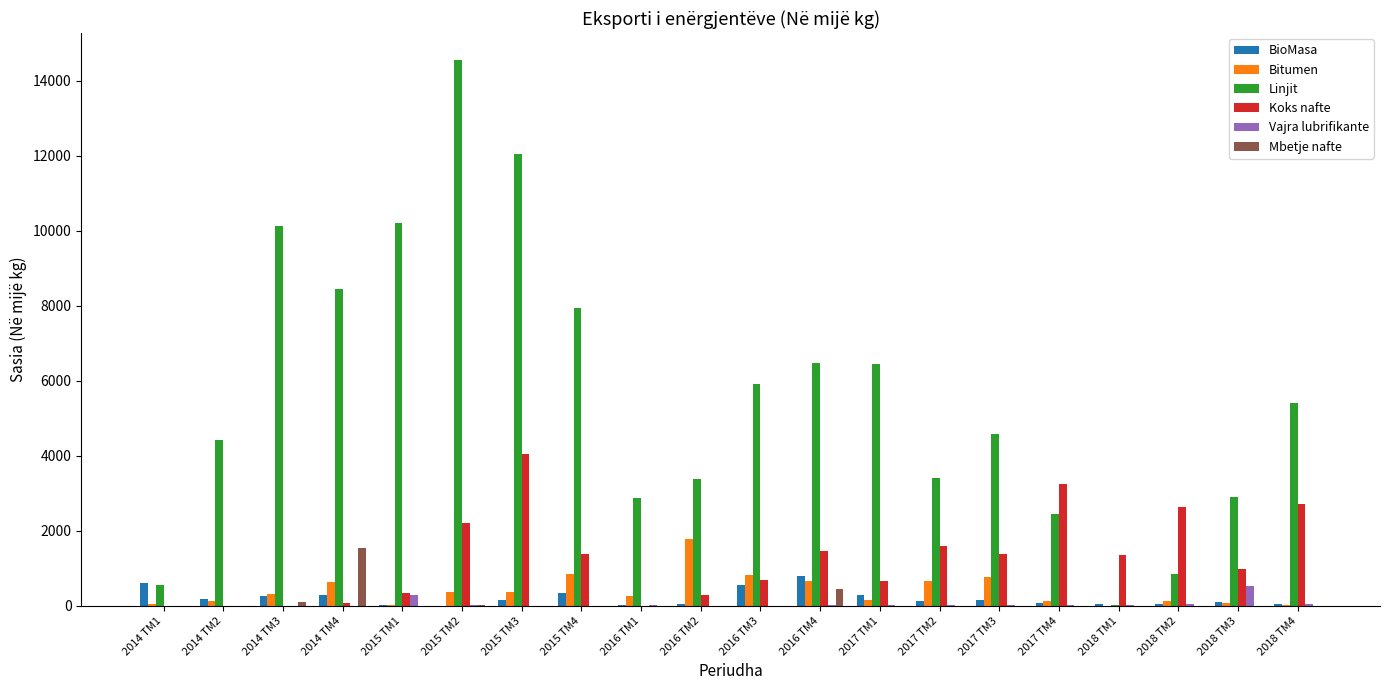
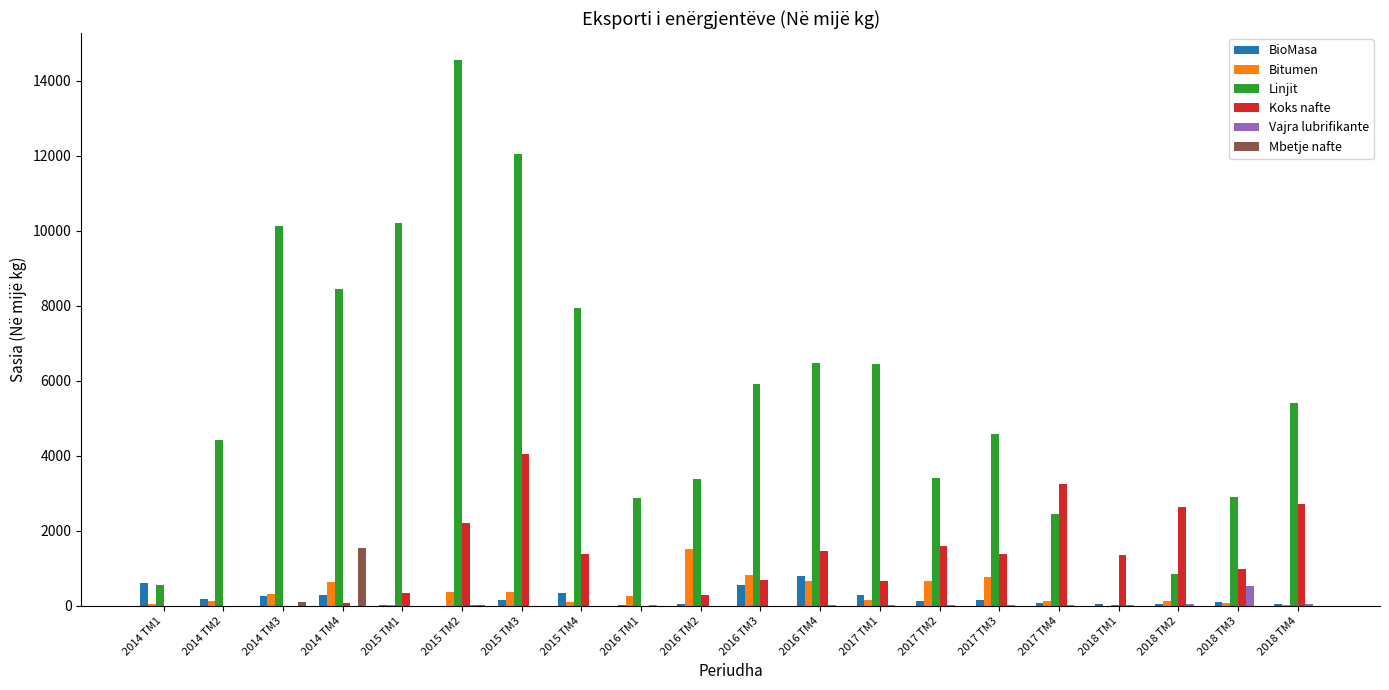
  {
    "BioMasa": {
      "2014 TM1": 600,
      "2014 TM2": 200,
      "2014 TM3": 300,
      "2014 TM4": 300,
      "2015 TM3": 200,
      "2015 TM4": 400,
      "2016 TM3": 500,
      "2016 TM4": 800,
      "2017 TM1": 300,
      "2017 TM2": 100,
      "2017 TM3": 100,
      "2018 TM3": 100
    },
    "Bitumen": {
      "2014 TM2": 100,
      "2014 TM3": 300,
      "2014 TM4": 600,
      "2015 TM2": 400,
      "2015 TM3": 400,
-     "2015 TM4": 800,
+     "2015 TM4": 100,
      "2016 TM1": 300,
-     "2016 TM2": 1800,
+     "2016 TM2": 1500,
      "2016 TM3": 800,
      "2016 TM4": 700,
      "2017 TM1": 200,
      "2017 TM2": 700,
      "2017 TM3": 800,
      "2017 TM4": 100,
      "2018 TM2": 100,
      "2018 TM3": 100
    },
    "Linjit": {
      "2014 TM1": 600,
      "2014 TM2": 4400,
      "2014 TM3": 10100,
      "2014 TM4": 8500,
      "2015 TM1": 10200,
      "2015 TM2": 14500,
      "2015 TM3": 12000,
      "2015 TM4": 7900,
      "2016 TM1": 2900,
      "2016 TM2": 3400,
      "2016 TM3": 5900,
      "2016 TM4": 6500,
      "2017 TM1": 6400,
      "2017 TM2": 3400,
      "2017 TM3": 4600,
      "2017 TM4": 2500,
      "2018 TM2": 900,
      "2018 TM3": 2900,
      "2018 TM4": 5400
    },
    "Koks nafte": {
      "2014 TM1": 0,
      "2014 TM2": 0,
      "2014 TM3": 0,
      "2014 TM4": 100,
      "2015 TM1": 300,
      "2015 TM2": 2200,
      "2015 TM3": 4000,
      "2015 TM4": 1400,
      "2016 TM1": 0,
      "2016 TM2": 300,
      "2016 TM3": 700,
      "2016 TM4": 1500,
      "2017 TM1": 700,
      "2017 TM2": 1600,
      "2017 TM3": 1400,
      "2017 TM4": 3300,
      "2018 TM1": 1400,
      "2018 TM2": 2600,
      "2018 TM3": 1000,
      "2018 TM4": 2700
    },
    "Vajra lubrifikante": {
      "2014 TM3": 0,
-     "2015 TM1": 300,
+     "2015 TM1": 0,
      "2015 TM3": 0,
      "2015 TM4": 0,
      "2016 TM2": 0,
      "2018 TM3": 500
    },
    "Mbetje nafte": {
      "2014 TM1": 0,
      "2014 TM2": 0,
      "2014 TM3": 100,
      "2014 TM4": 1500,
      "2015 TM1": 0,
      "2015 TM3": 0,
      "2015 TM4": 0,
      "2016 TM1": 0,
      "2016 TM2": 0,
      "2016 TM3": 0,
-     "2016 TM4": 400,
+     "2016 TM4": 0,
      "2017 TM1": 0,
      "2017 TM2": 0,
      "2017 TM3": 0,
      "2017 TM4": 0,
      "2018 TM1": 0,
      "2018 TM2": 0,
      "2018 TM3": 0,
      "2018 TM4": 0
    }
  }
